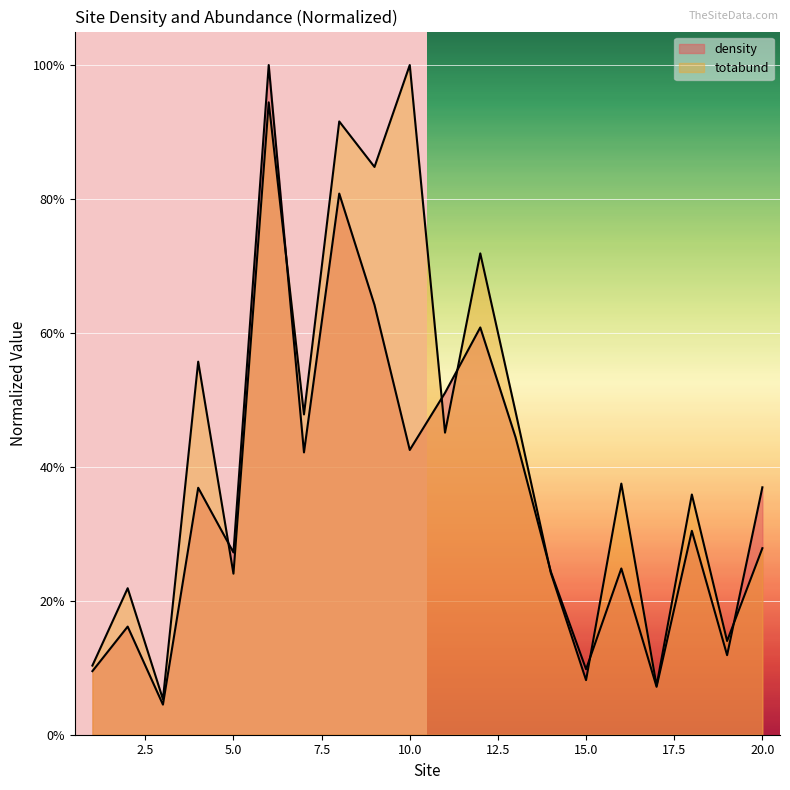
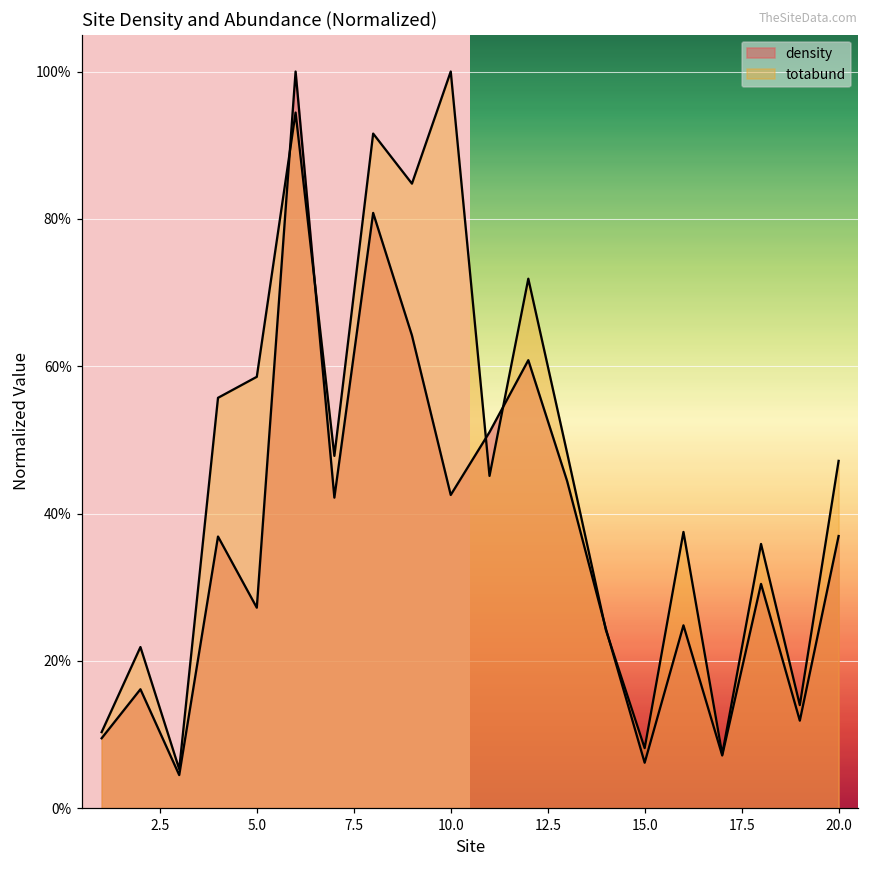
  {
    "density": {
      "5.0": "27%",
      "10.0": "43%",
-     "15.0": "10%",
+     "15.0": "6%",
      "20.0": "37%"
    },
    "totabund": {
-     "5.0": "24%",
+     "5.0": "59%",
      "10.0": "100%",
      "15.0": "8%",
-     "20.0": "28%"
+     "20.0": "47%"
    }
  }
